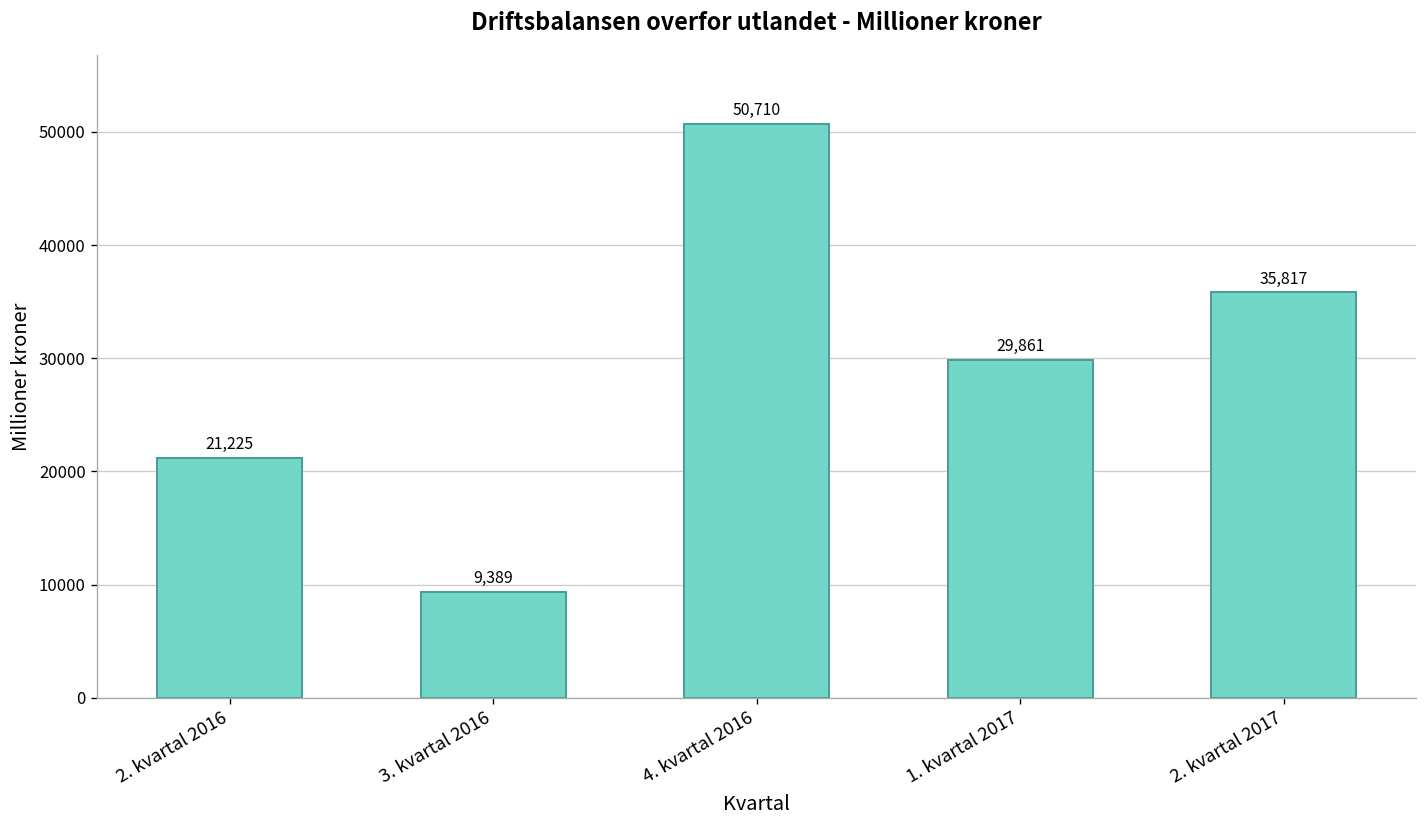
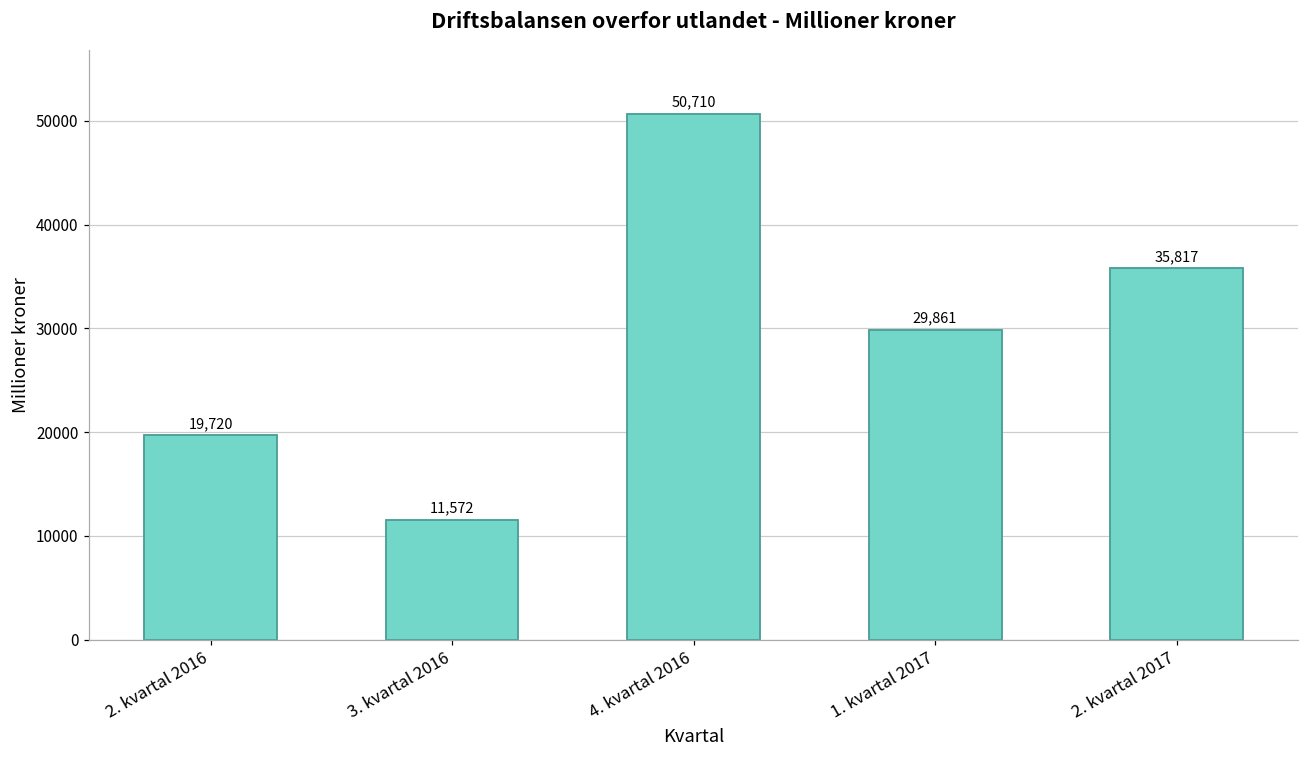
  {
-   "2. kvartal 2016": "21,225",
-   "3. kvartal 2016": "9,389",
+   "2. kvartal 2016": "19,720",
+   "3. kvartal 2016": "11,572",
    "4. kvartal 2016": "50,710",
    "1. kvartal 2017": "29,861",
    "2. kvartal 2017": "35,817"
  }
